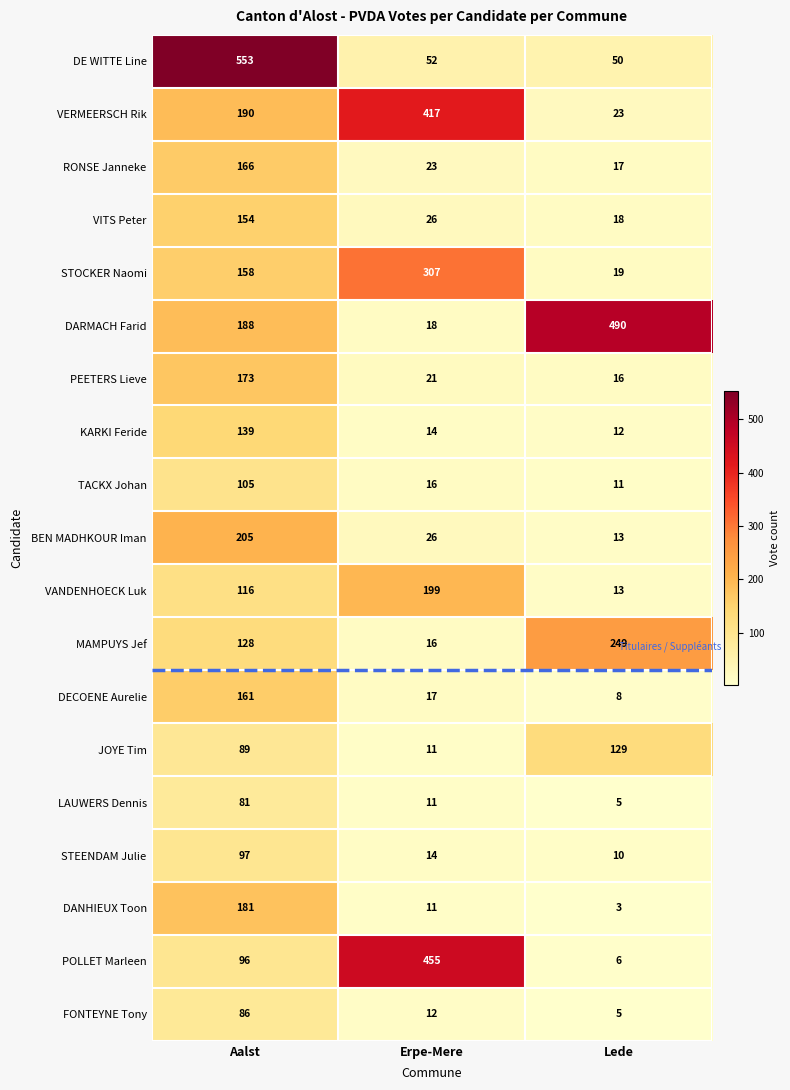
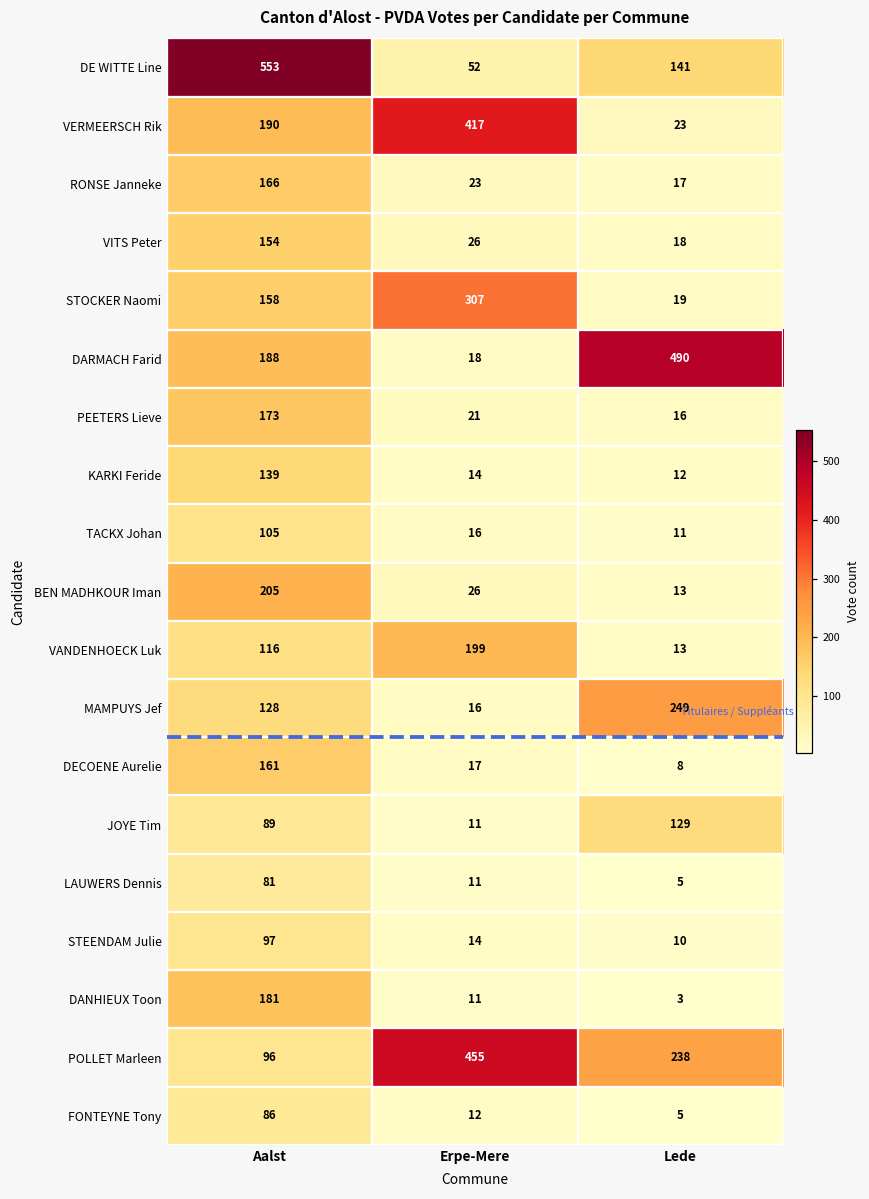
  {
    "DE WITTE Line": {
      "Aalst": 553,
      "Erpe-Mere": 52,
-     "Lede": 50
+     "Lede": 141
    },
    "VERMEERSCH Rik": {
      "Aalst": 190,
      "Erpe-Mere": 417,
      "Lede": 23
    },
    "RONSE Janneke": {
      "Aalst": 166,
      "Erpe-Mere": 23,
      "Lede": 17
    },
    "VITS Peter": {
      "Aalst": 154,
      "Erpe-Mere": 26,
      "Lede": 18
    },
    "STOCKER Naomi": {
      "Aalst": 158,
      "Erpe-Mere": 307,
      "Lede": 19
    },
    "DARMACH Farid": {
      "Aalst": 188,
      "Erpe-Mere": 18,
      "Lede": 490
    },
    "PEETERS Lieve": {
      "Aalst": 173,
      "Erpe-Mere": 21,
      "Lede": 16
    },
    "KARKI Feride": {
      "Aalst": 139,
      "Erpe-Mere": 14,
      "Lede": 12
    },
    "TACKX Johan": {
      "Aalst": 105,
      "Erpe-Mere": 16,
      "Lede": 11
    },
    "BEN MADHKOUR Iman": {
      "Aalst": 205,
      "Erpe-Mere": 26,
      "Lede": 13
    },
    "VANDENHOECK Luk": {
      "Aalst": 116,
      "Erpe-Mere": 199,
      "Lede": 13
    },
    "MAMPUYS Jef": {
      "Aalst": 128,
      "Erpe-Mere": 16
    },
    "DECOENE Aurelie": {
      "Aalst": 161,
      "Erpe-Mere": 17,
      "Lede": 8
    },
    "JOYE Tim": {
      "Aalst": 89,
      "Erpe-Mere": 11,
      "Lede": 129
    },
    "LAUWERS Dennis": {
      "Aalst": 81,
      "Erpe-Mere": 11,
      "Lede": 5
    },
    "STEENDAM Julie": {
      "Aalst": 97,
      "Erpe-Mere": 14,
      "Lede": 10
    },
    "DANHIEUX Toon": {
      "Aalst": 181,
      "Erpe-Mere": 11,
      "Lede": 3
    },
    "POLLET Marleen": {
      "Aalst": 96,
      "Erpe-Mere": 455,
-     "Lede": 6
+     "Lede": 238
    },
    "FONTEYNE Tony": {
      "Aalst": 86,
      "Erpe-Mere": 12,
      "Lede": 5
    }
  }
